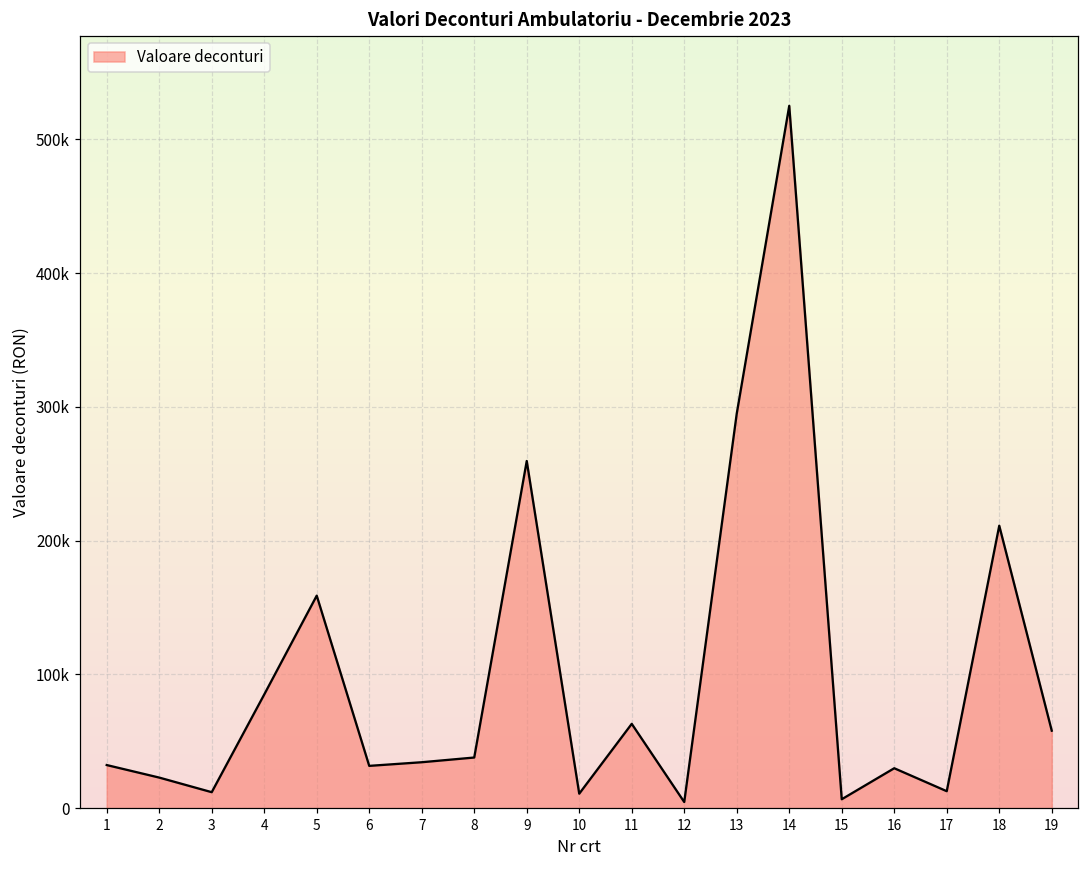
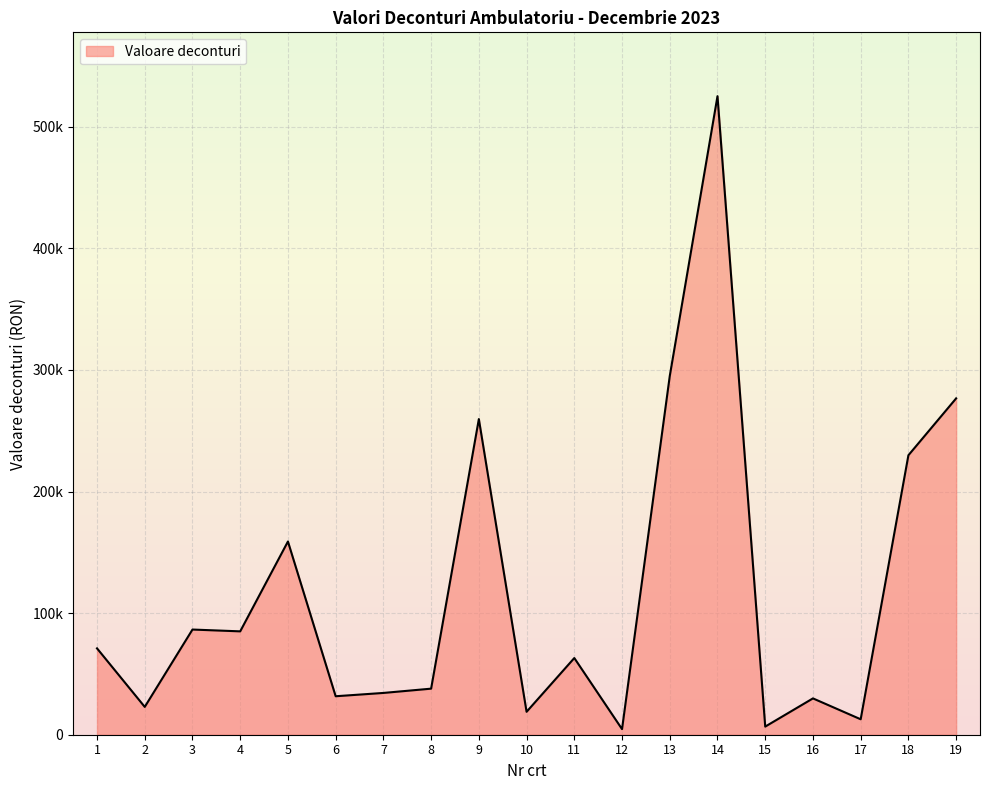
  {
-   "1": 32000,
+   "1": 71000,
    "2": 23000,
-   "3": 12000,
+   "3": 86000,
    "4": 85000,
    "5": 159000,
    "6": 32000,
    "7": 34000,
    "8": 38000,
    "9": 260000,
-   "10": 11000,
+   "10": 19000,
    "11": 63000,
    "12": 5000,
    "13": 295000,
    "14": 525000,
    "15": 7000,
    "16": 30000,
    "17": 13000,
-   "18": 211000,
-   "19": 58000
+   "18": 230000,
+   "19": 277000
  }
